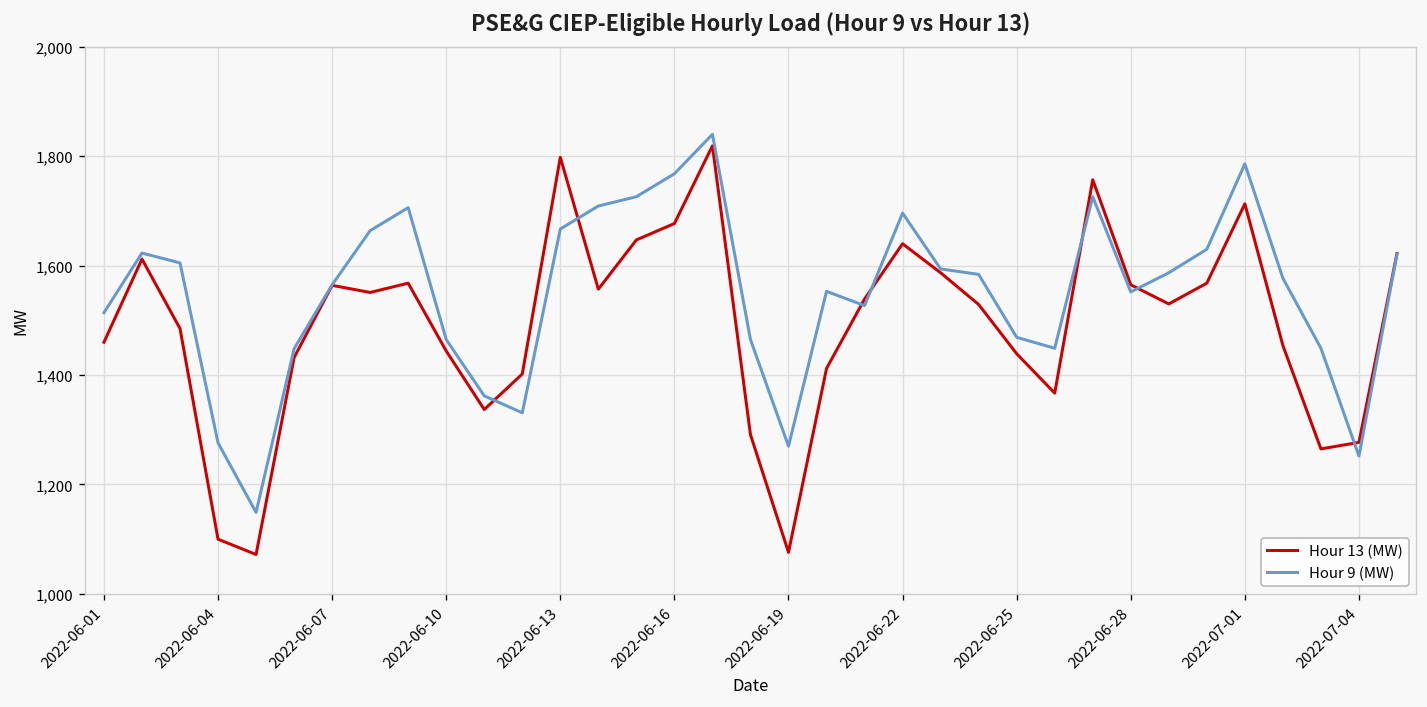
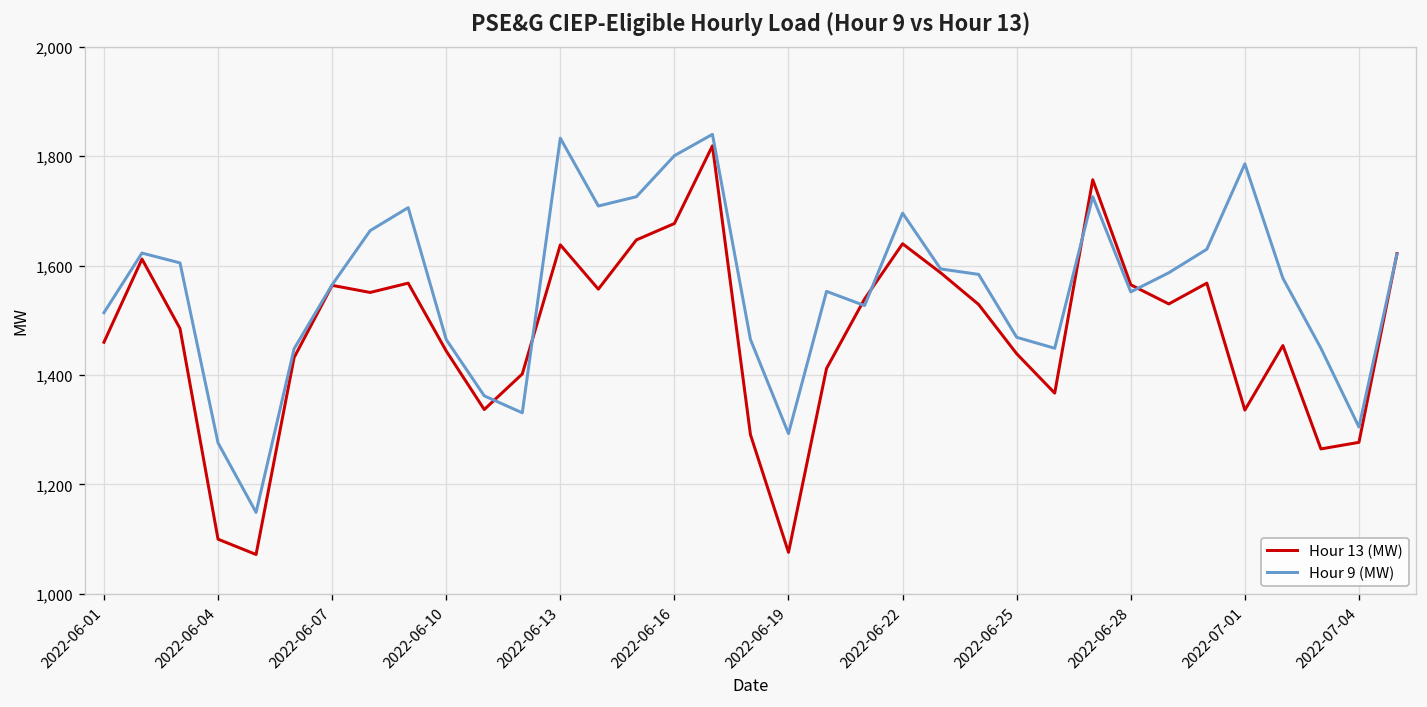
  {
    "Hour 13 (MW)": {
      "2022-06-01": "1,460",
      "2022-06-04": "1,100",
      "2022-06-10": "1,440",
-     "2022-06-13": "1,800",
+     "2022-06-13": "1,640",
      "2022-06-16": "1,680",
      "2022-06-19": "1,080",
      "2022-06-22": "1,640",
      "2022-06-25": "1,440",
      "2022-06-28": "1,570",
-     "2022-07-01": "1,710",
+     "2022-07-01": "1,340",
      "2022-07-04": "1,280"
    },
    "Hour 9 (MW)": {
      "2022-06-01": "1,510",
      "2022-06-04": "1,280",
      "2022-06-10": "1,470",
-     "2022-06-13": "1,670",
-     "2022-06-16": "1,770",
-     "2022-06-19": "1,270",
+     "2022-06-13": "1,830",
+     "2022-06-16": "1,800",
+     "2022-06-19": "1,290",
      "2022-06-22": "1,700",
      "2022-06-25": "1,470",
      "2022-06-28": "1,550",
      "2022-07-01": "1,790",
-     "2022-07-04": "1,250"
+     "2022-07-04": "1,310"
    }
  }
